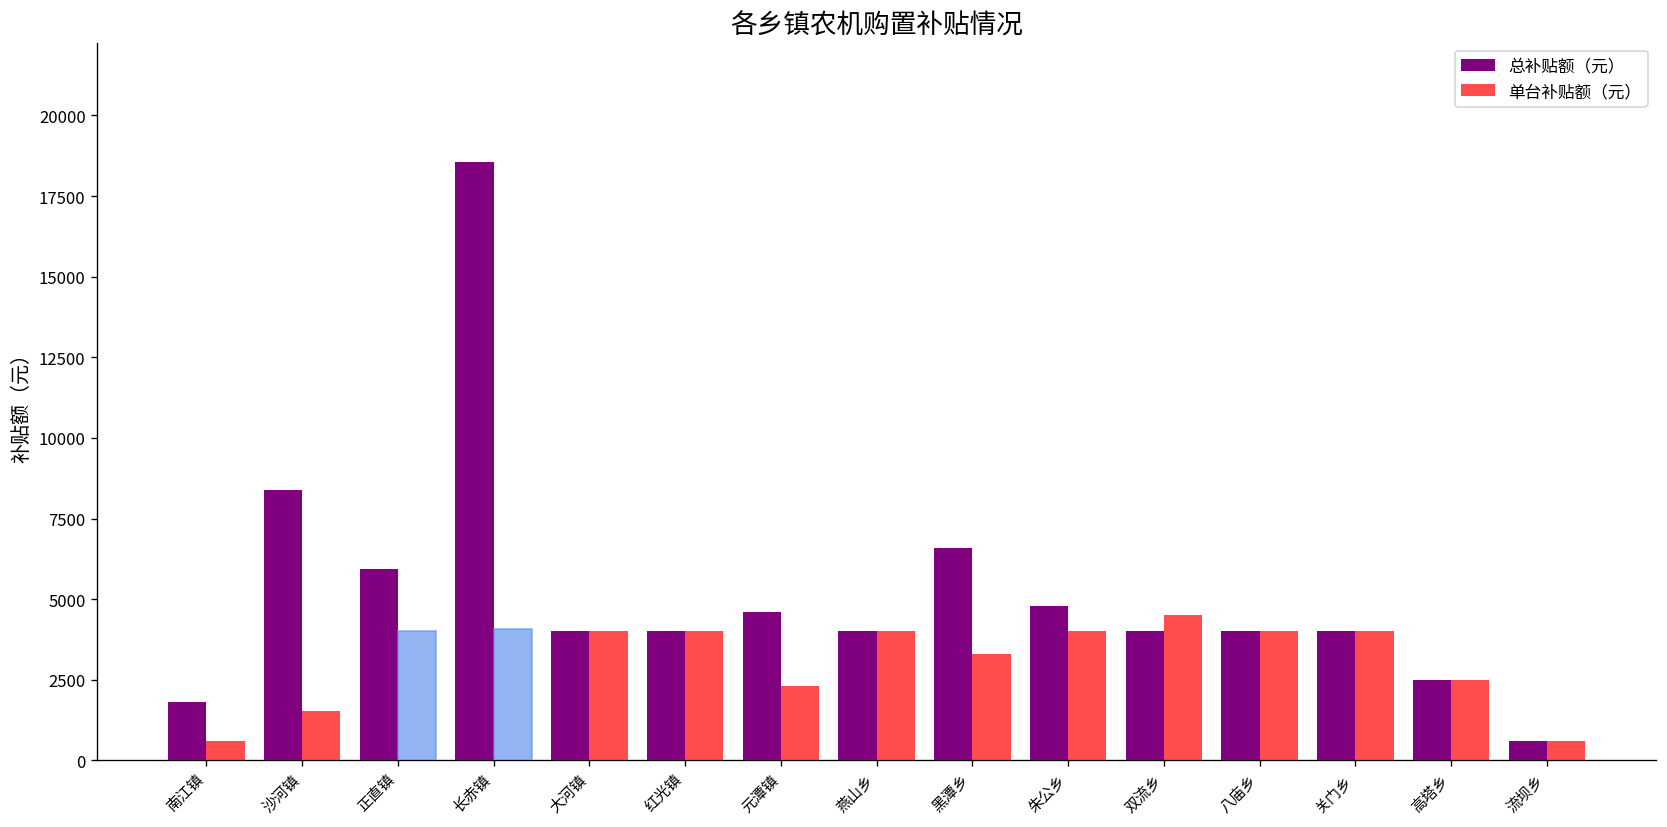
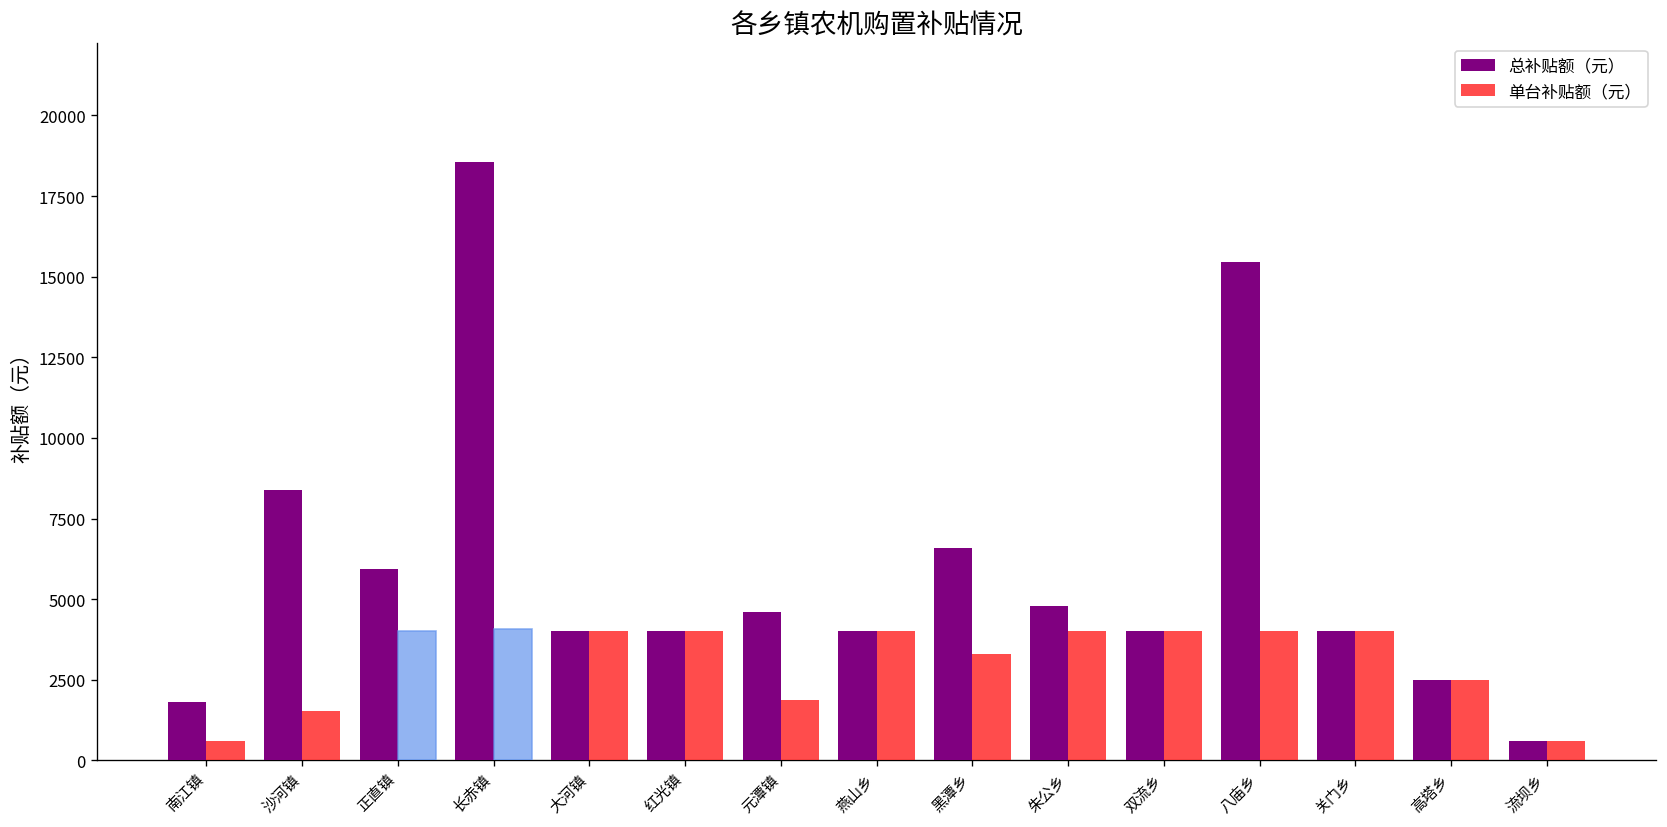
  {
    "总补贴额（元）": {
      "南江镇": 1800,
      "沙河镇": 8400,
      "正直镇": 5900,
      "长赤镇": 18600,
      "大河镇": 4000,
      "红光镇": 4000,
      "元潭镇": 4600,
      "燕山乡": 4000,
      "黑潭乡": 6600,
      "朱公乡": 4800,
      "双流乡": 4000,
-     "八庙乡": 4000,
+     "八庙乡": 15500,
      "关门乡": 4000,
      "高塔乡": 2500,
      "流坝乡": 600
    },
    "单台补贴额（元）": {
      "南江镇": 600,
      "沙河镇": 1500,
      "正直镇": 4000,
      "长赤镇": 4100,
      "大河镇": 4000,
      "红光镇": 4000,
-     "元潭镇": 2300,
+     "元潭镇": 1900,
      "燕山乡": 4000,
      "黑潭乡": 3300,
      "朱公乡": 4000,
-     "双流乡": 4500,
+     "双流乡": 4000,
      "八庙乡": 4000,
      "关门乡": 4000,
      "高塔乡": 2500,
      "流坝乡": 600
    }
  }
